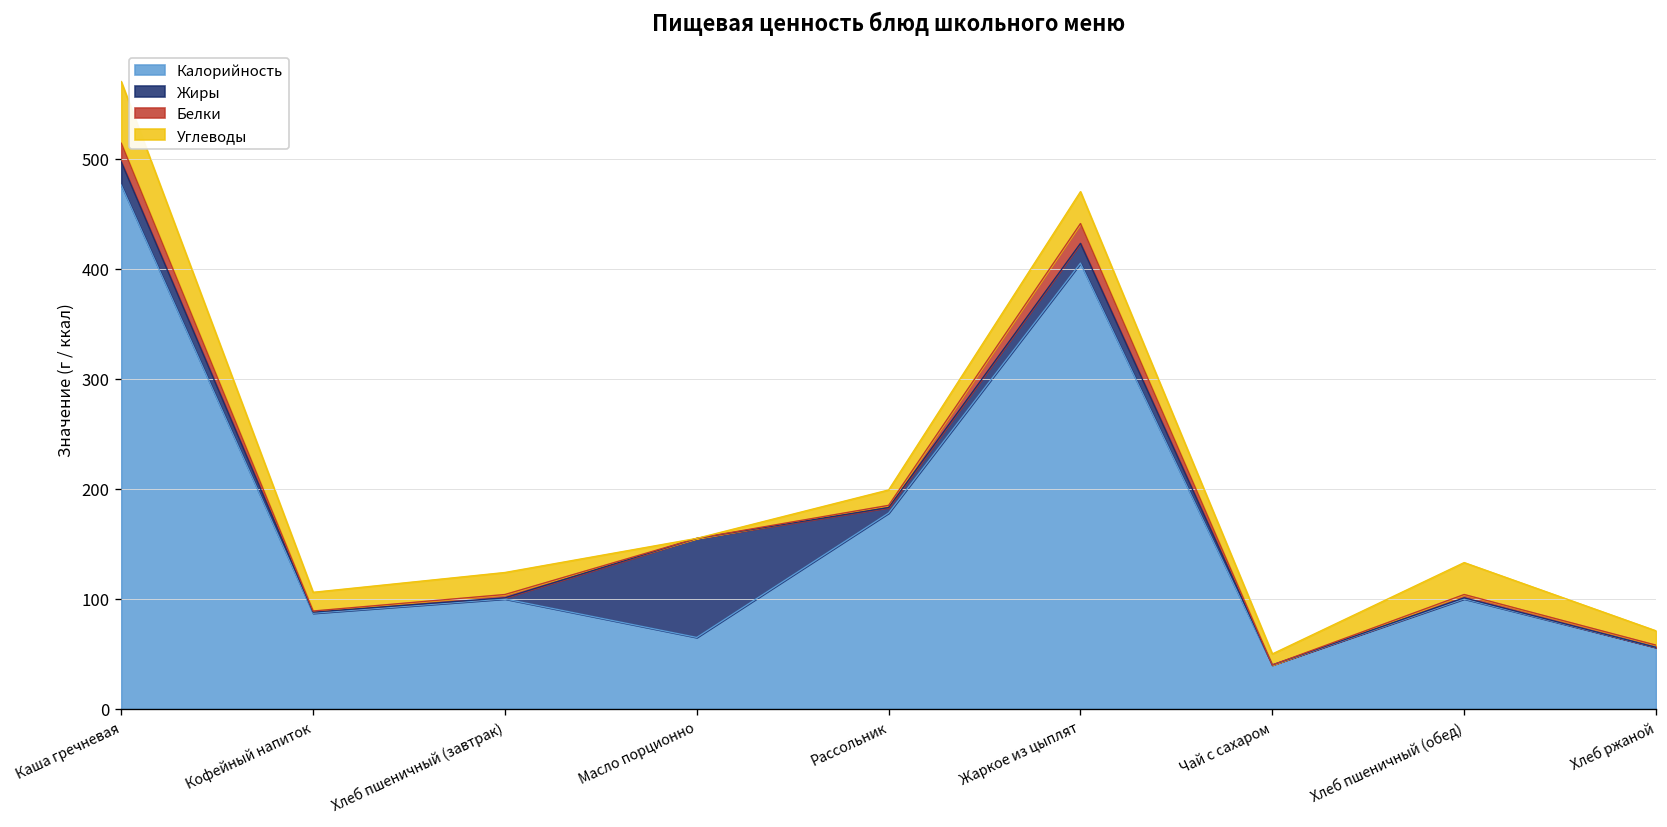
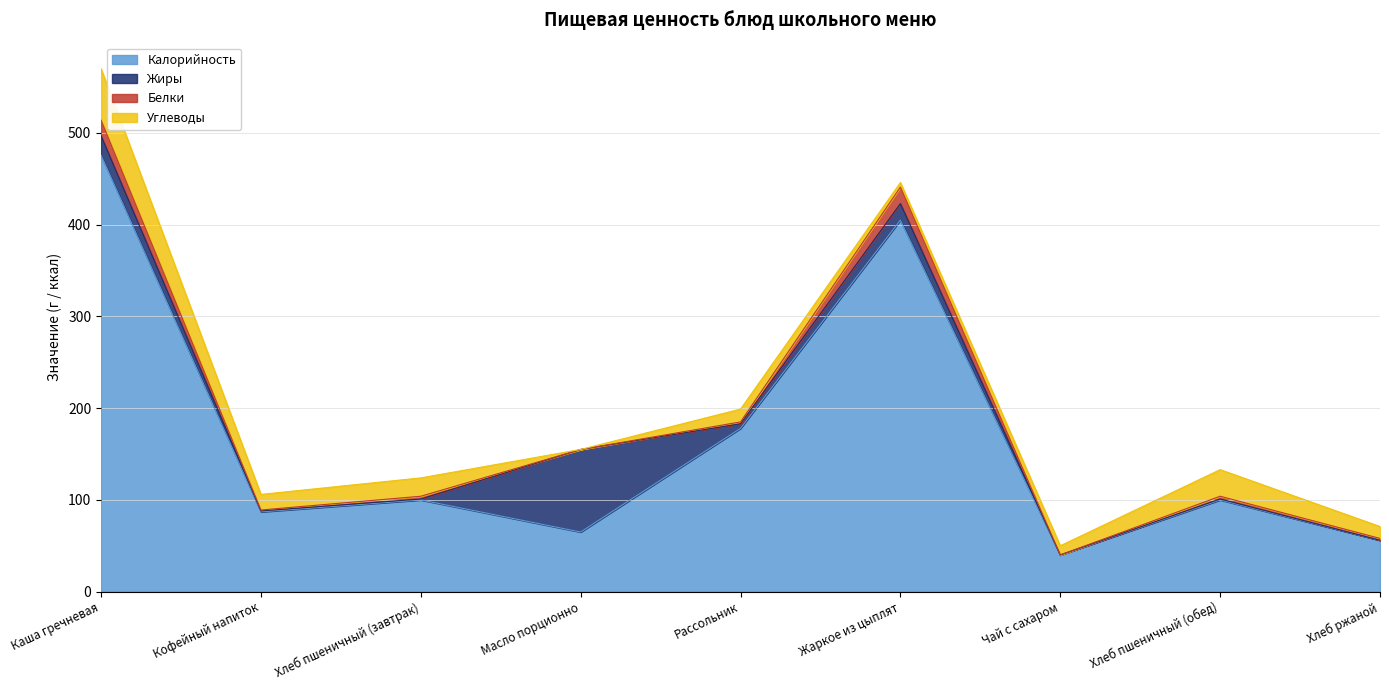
  {
    "Калорийность": {
      "Каша гречневая": 480,
      "Масло порционно": 70,
      "Рассольник": 180,
      "Жаркое из цыплят": 410
    },
    "Жиры": {
      "Каша гречневая": 20,
      "Жаркое из цыплят": 20
    },
    "Белки": {
      "Каша гречневая": 20,
      "Хлеб пшеничный (завтрак)": 0,
      "Жаркое из цыплят": 20,
      "Хлеб пшеничный (обед)": 0
    },
    "Углеводы": {
      "Каша гречневая": 60,
      "Кофейный напиток": 20,
      "Хлеб пшеничный (завтрак)": 20,
      "Рассольник": 10,
-     "Жаркое из цыплят": 30,
+     "Жаркое из цыплят": 10,
      "Чай с сахаром": 10,
      "Хлеб пшеничный (обед)": 30,
      "Хлеб ржаной": 10
    }
  }
